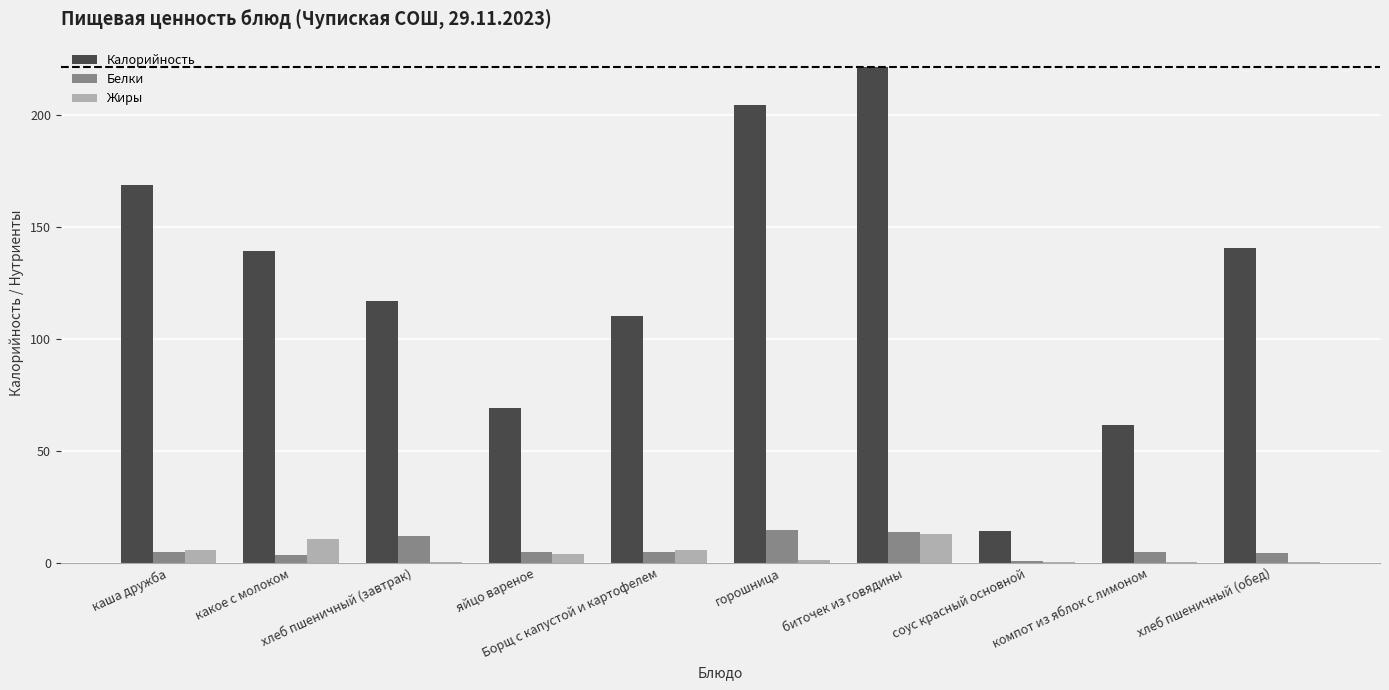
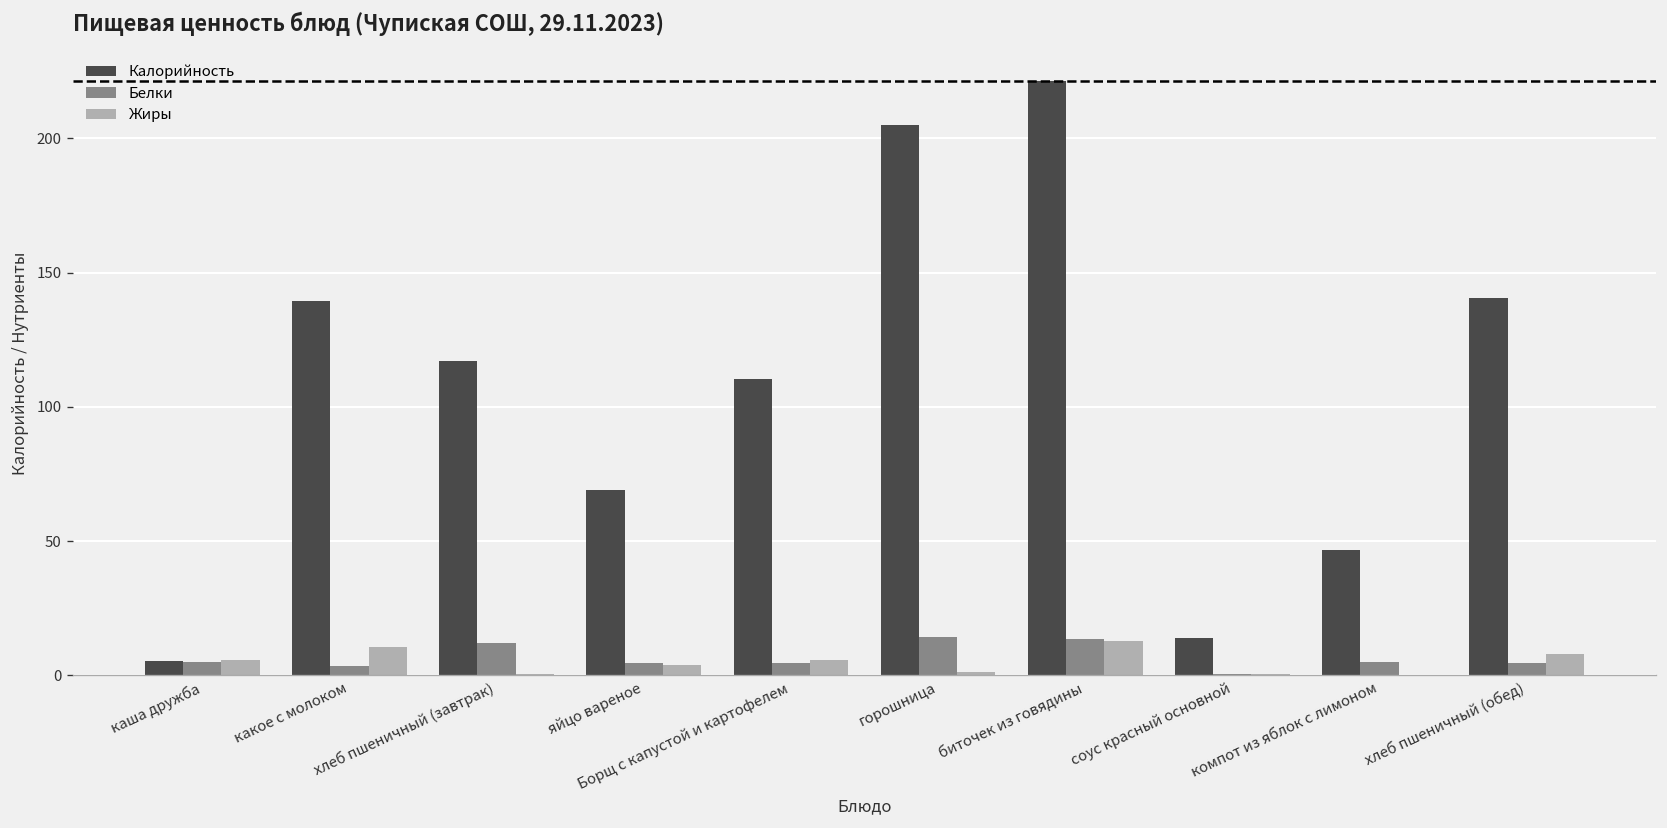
  {
    "Калорийность": {
-     "каша дружба": 169,
+     "каша дружба": 5,
      "какое с молоком": 139,
      "хлеб пшеничный (завтрак)": 117,
      "яйцо вареное": 69,
      "Борщ с капустой и картофелем": 110,
      "горошница": 205,
      "биточек из говядины": 221,
      "соус красный основной": 14,
-     "компот из яблок с лимоном": 62,
+     "компот из яблок с лимоном": 47,
      "хлеб пшеничный (обед)": 141
    },
    "Белки": {
      "каша дружба": 5,
      "какое с молоком": 4,
      "хлеб пшеничный (завтрак)": 12,
      "яйцо вареное": 5,
      "Борщ с капустой и картофелем": 5,
      "горошница": 15,
      "биточек из говядины": 14,
      "компот из яблок с лимоном": 5,
      "хлеб пшеничный (обед)": 5
    },
    "Жиры": {
      "каша дружба": 6,
      "какое с молоком": 11,
      "яйцо вареное": 4,
      "Борщ с капустой и картофелем": 6,
      "горошница": 1,
      "биточек из говядины": 13,
-     "хлеб пшеничный (обед)": 1
+     "хлеб пшеничный (обед)": 8
    }
  }
